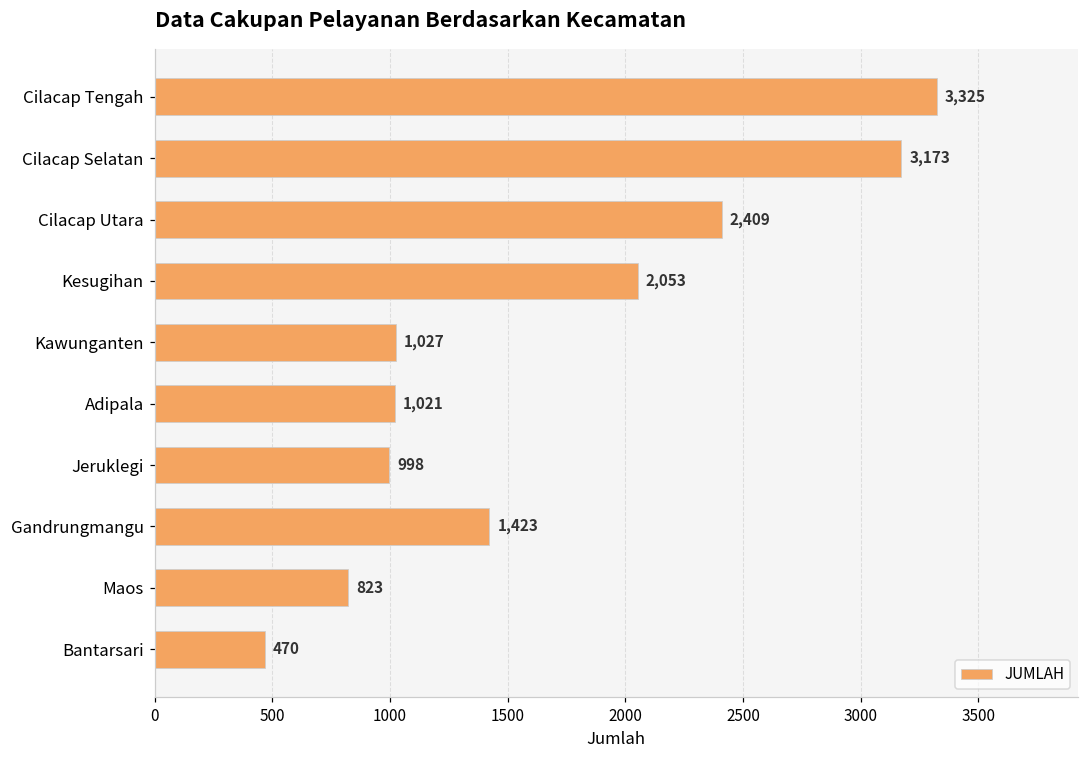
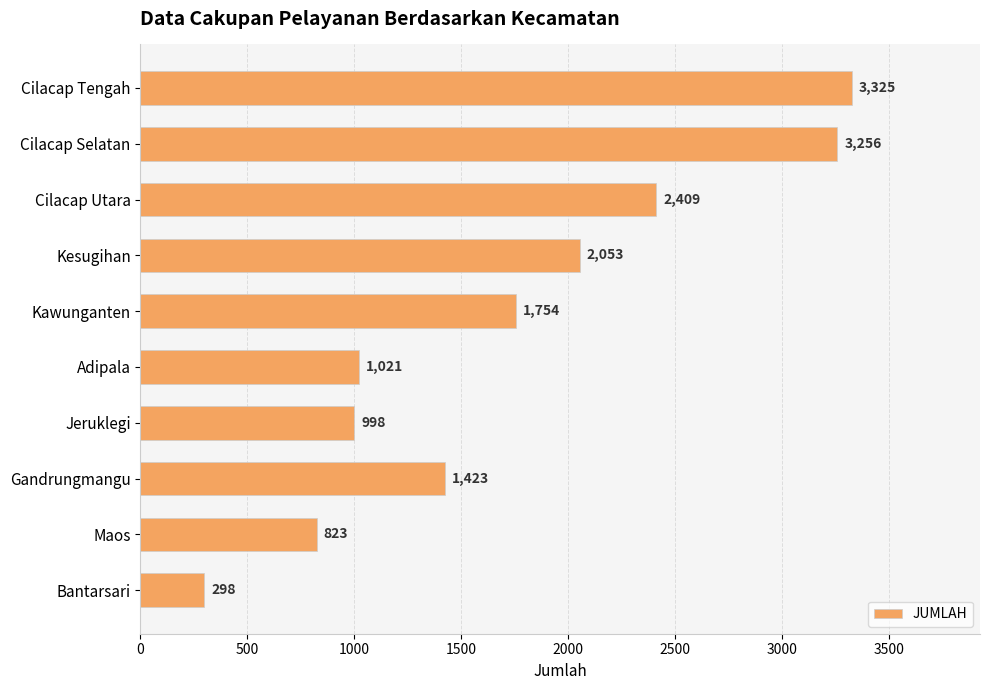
  {
    "Cilacap Tengah": "3,325",
-   "Cilacap Selatan": "3,173",
+   "Cilacap Selatan": "3,256",
    "Cilacap Utara": "2,409",
    "Kesugihan": "2,053",
-   "Kawunganten": "1,027",
+   "Kawunganten": "1,754",
    "Adipala": "1,021",
    "Jeruklegi": "998",
    "Gandrungmangu": "1,423",
    "Maos": "823",
-   "Bantarsari": "470"
+   "Bantarsari": "298"
  }
